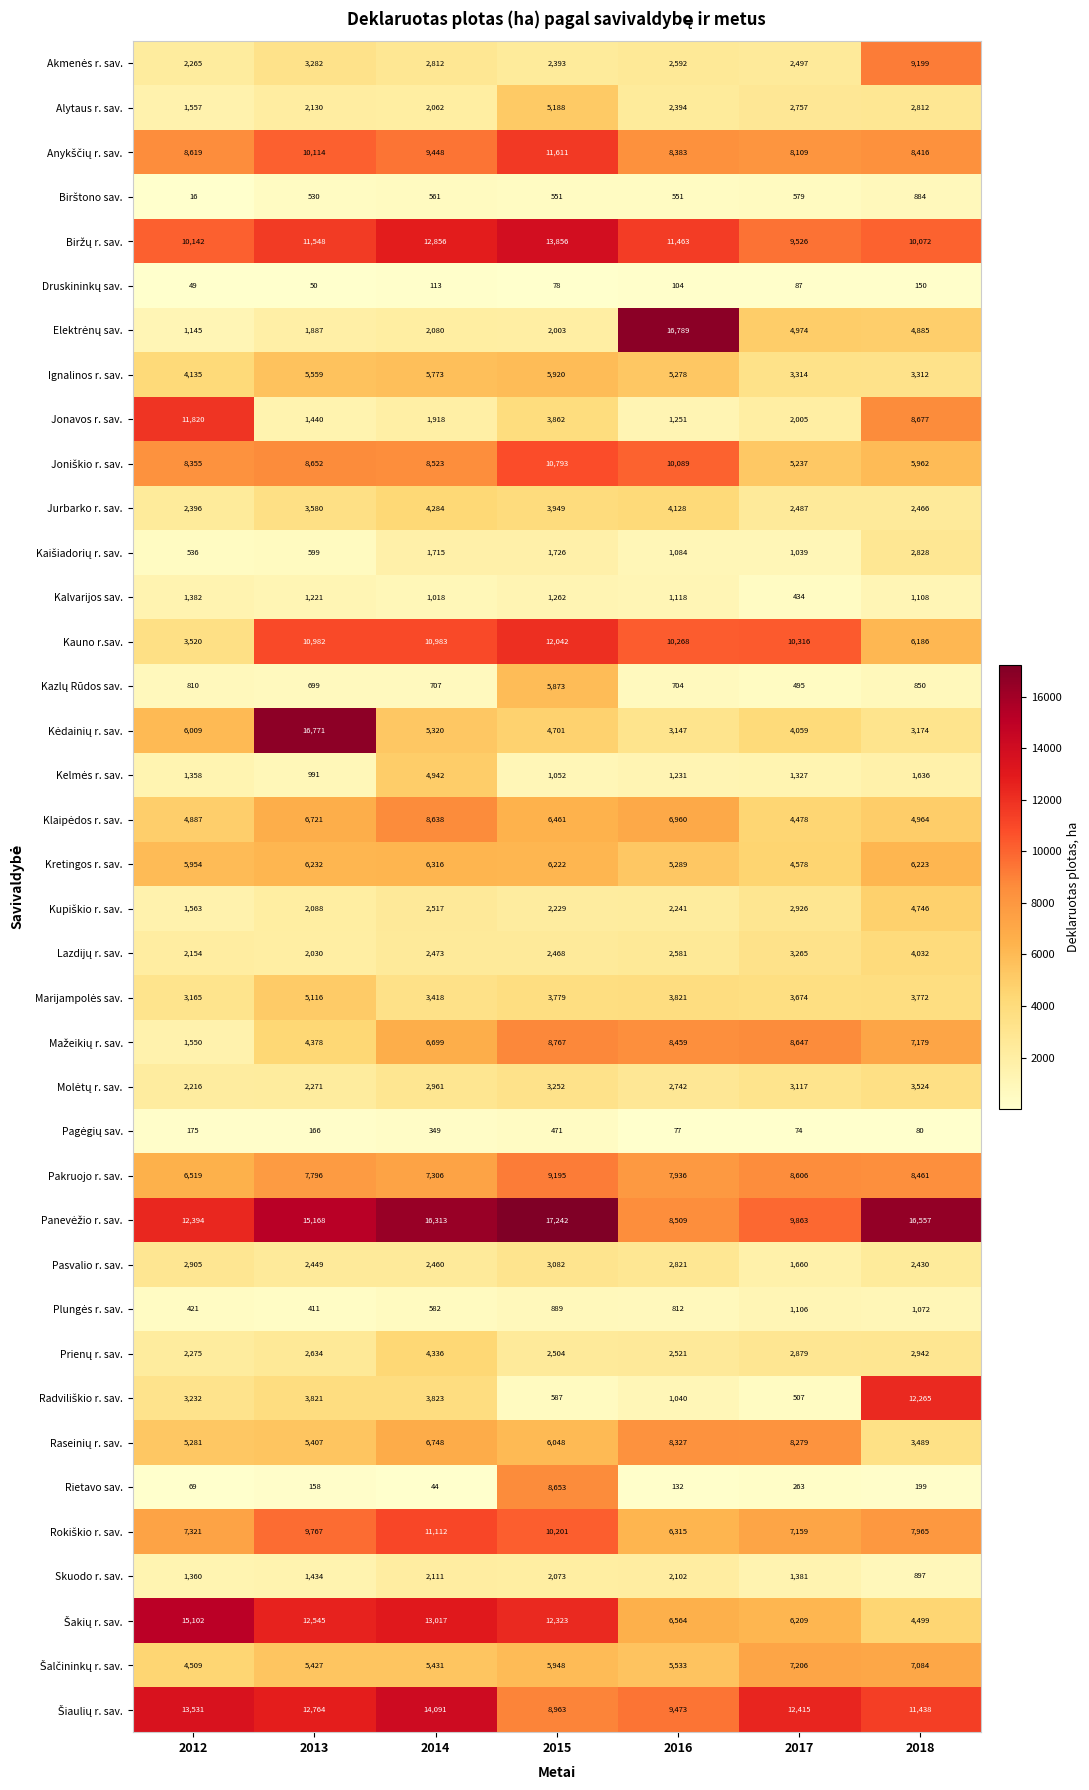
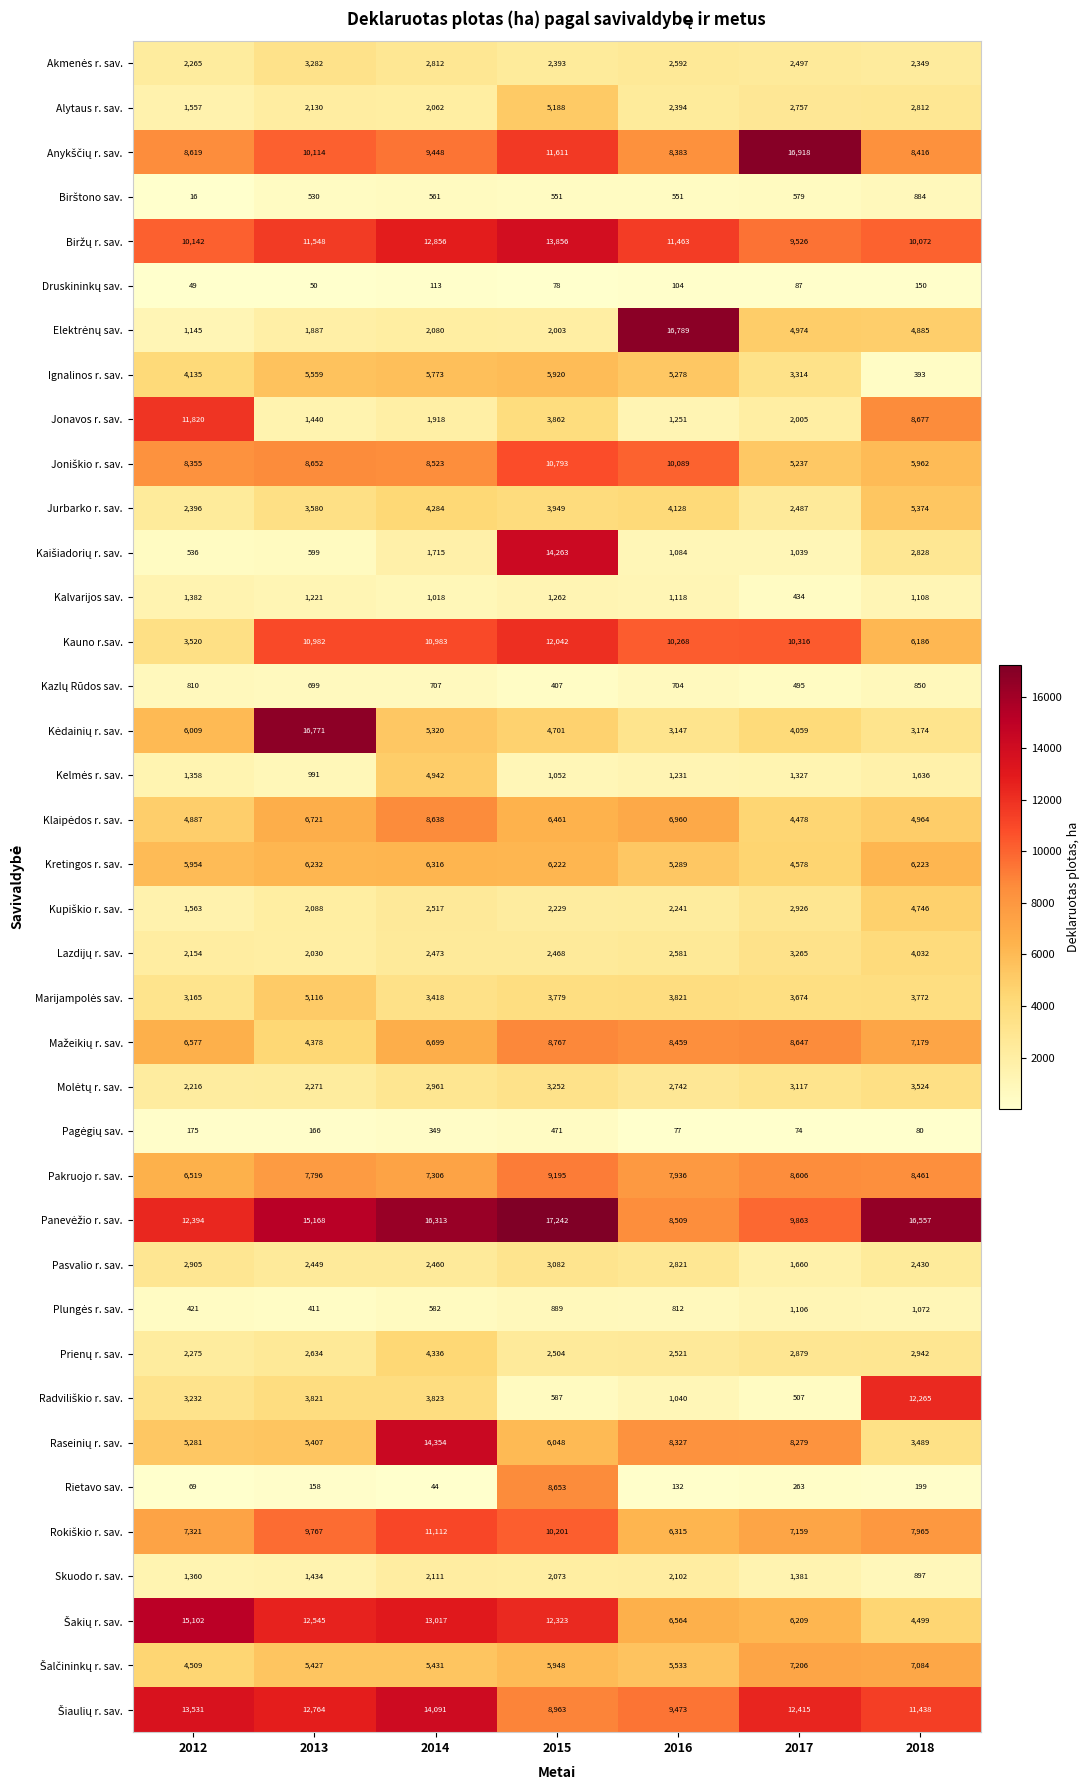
  {
    "Akmenės r. sav.": {
      "2012": "2,265",
      "2013": "3,282",
      "2014": "2,812",
      "2015": "2,393",
      "2016": "2,592",
      "2017": "2,497",
-     "2018": "9,199"
+     "2018": "2,349"
    },
    "Anykščių r. sav.": {
      "2012": "8,619",
      "2013": "10,114",
      "2014": "9,448",
      "2015": "11,611",
      "2016": "8,383",
-     "2017": "8,109",
+     "2017": "16,918",
      "2018": "8,416"
    },
    "Ignalinos r. sav.": {
      "2012": "4,135",
      "2013": "5,559",
      "2014": "5,773",
      "2015": "5,920",
      "2016": "5,278",
      "2017": "3,314",
-     "2018": "3,312"
+     "2018": "393"
    },
    "Jurbarko r. sav.": {
      "2012": "2,396",
      "2013": "3,580",
      "2014": "4,284",
      "2015": "3,949",
      "2016": "4,128",
      "2017": "2,487",
-     "2018": "2,466"
+     "2018": "5,374"
    },
    "Kaišiadorių r. sav.": {
      "2012": "536",
      "2013": "599",
      "2014": "1,715",
-     "2015": "1,726",
+     "2015": "14,263",
      "2016": "1,084",
      "2017": "1,039",
      "2018": "2,828"
    },
    "Kazlų Rūdos sav.": {
      "2012": "810",
      "2013": "699",
      "2014": "707",
-     "2015": "5,873",
+     "2015": "407",
      "2016": "704",
      "2017": "495",
      "2018": "850"
    },
    "Mažeikių r. sav.": {
-     "2012": "1,550",
+     "2012": "6,577",
      "2013": "4,378",
      "2014": "6,699",
      "2015": "8,767",
      "2016": "8,459",
      "2017": "8,647",
      "2018": "7,179"
    },
    "Raseinių r. sav.": {
      "2012": "5,281",
      "2013": "5,407",
-     "2014": "6,748",
+     "2014": "14,354",
      "2015": "6,048",
      "2016": "8,327",
      "2017": "8,279",
      "2018": "3,489"
    }
  }
